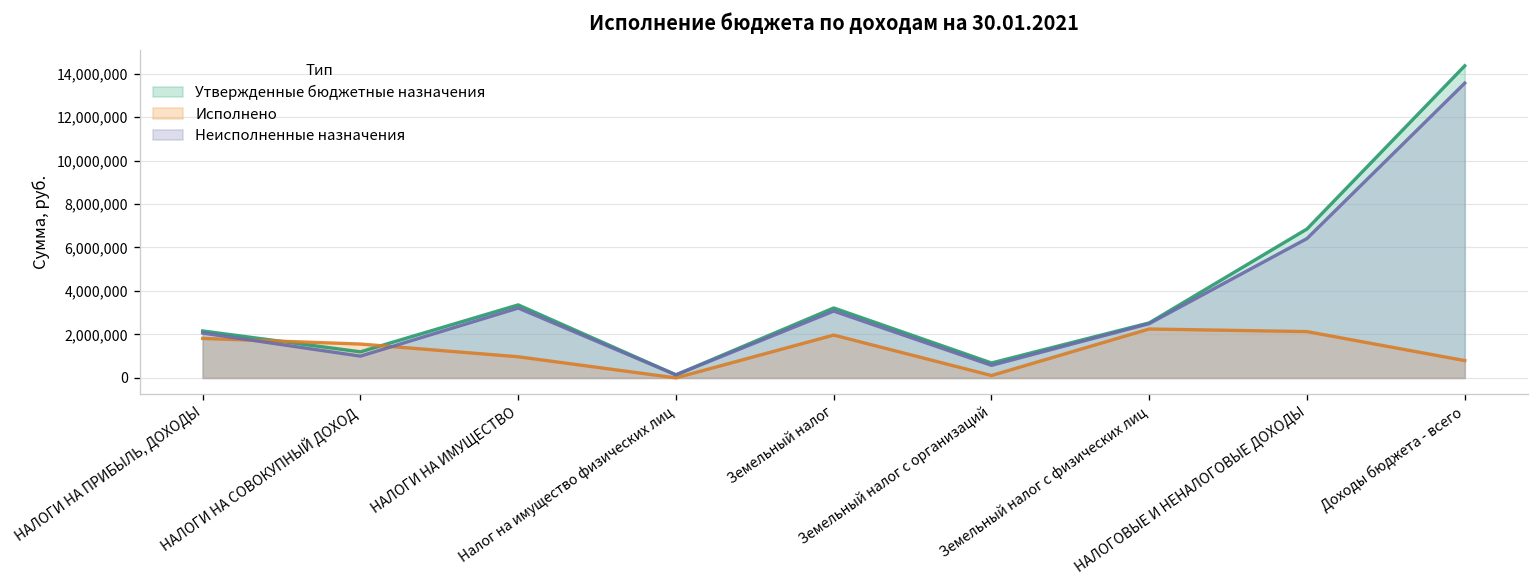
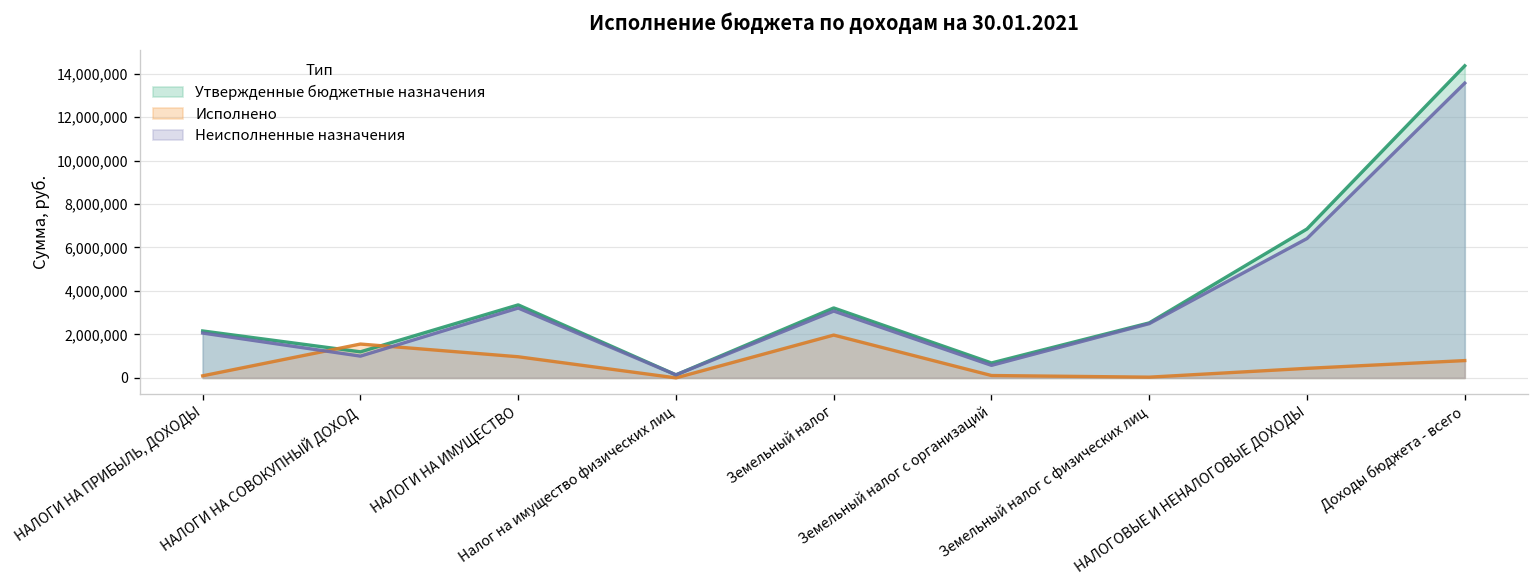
  {
    "Исполнено": {
-     "НАЛОГИ НА ПРИБЫЛЬ, ДОХОДЫ": "1,800,000",
+     "НАЛОГИ НА ПРИБЫЛЬ, ДОХОДЫ": "100,000",
      "НАЛОГИ НА СОВОКУПНЫЙ ДОХОД": "1,600,000",
      "НАЛОГИ НА ИМУЩЕСТВО": "1,000,000",
      "Земельный налог": "2,000,000",
      "Земельный налог с организаций": "100,000",
-     "Земельный налог с физических лиц": "2,200,000",
-     "НАЛОГОВЫЕ И НЕНАЛОГОВЫЕ ДОХОДЫ": "2,100,000",
+     "Земельный налог с физических лиц": "0",
+     "НАЛОГОВЫЕ И НЕНАЛОГОВЫЕ ДОХОДЫ": "400,000",
      "Доходы бюджета - всего": "800,000"
    }
  }
